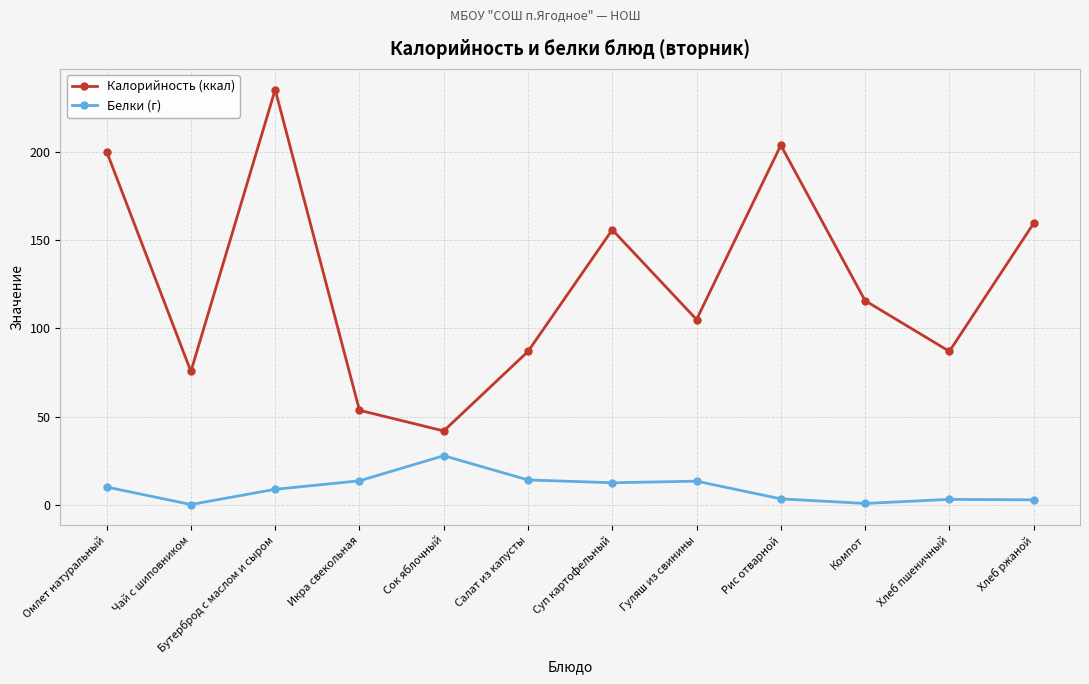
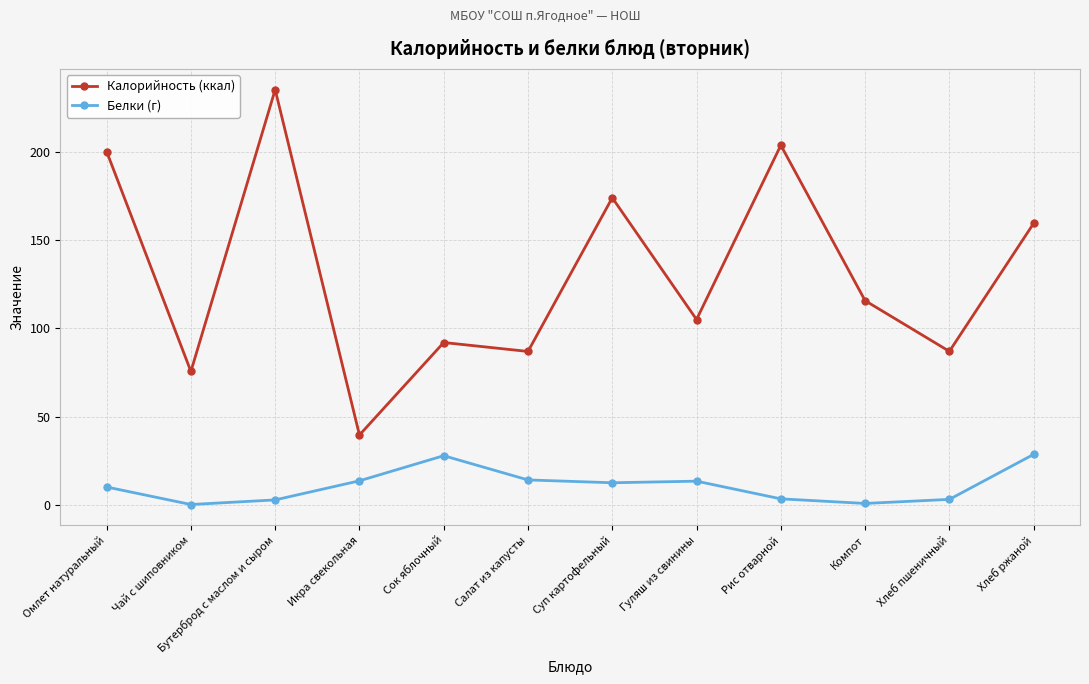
  {
    "Калорийность (ккал)": {
      "Омлет натуральный": 200,
      "Чай с шиповником": 76,
      "Бутерброд с маслом и сыром": 235,
-     "Икра свекольная": 54,
-     "Сок яблочный": 42,
+     "Икра свекольная": 40,
+     "Сок яблочный": 92,
      "Салат из капусты": 87,
-     "Суп картофельный": 156,
+     "Суп картофельный": 174,
      "Гуляш из свинины": 105,
      "Рис отварной": 204,
      "Компот": 116,
      "Хлеб пшеничный": 87,
      "Хлеб ржаной": 159
    },
    "Белки (г)": {
      "Омлет натуральный": 10,
      "Чай с шиповником": 0,
-     "Бутерброд с маслом и сыром": 9,
+     "Бутерброд с маслом и сыром": 3,
      "Икра свекольная": 14,
      "Сок яблочный": 28,
      "Салат из капусты": 14,
      "Суп картофельный": 13,
      "Гуляш из свинины": 14,
      "Рис отварной": 4,
      "Компот": 1,
      "Хлеб пшеничный": 3,
-     "Хлеб ржаной": 3
+     "Хлеб ржаной": 29
    }
  }
